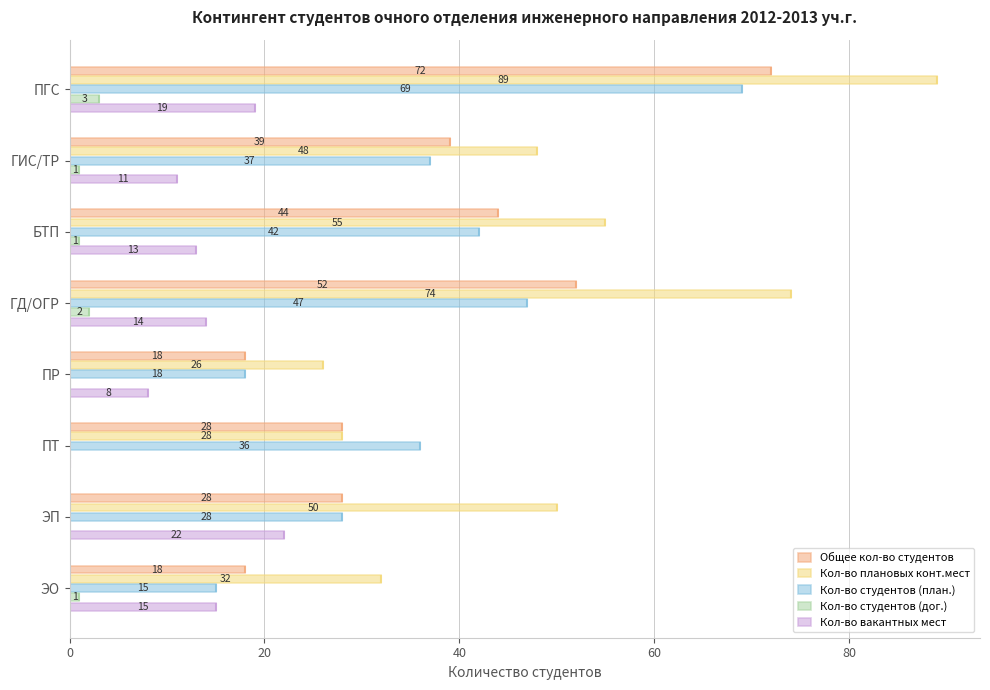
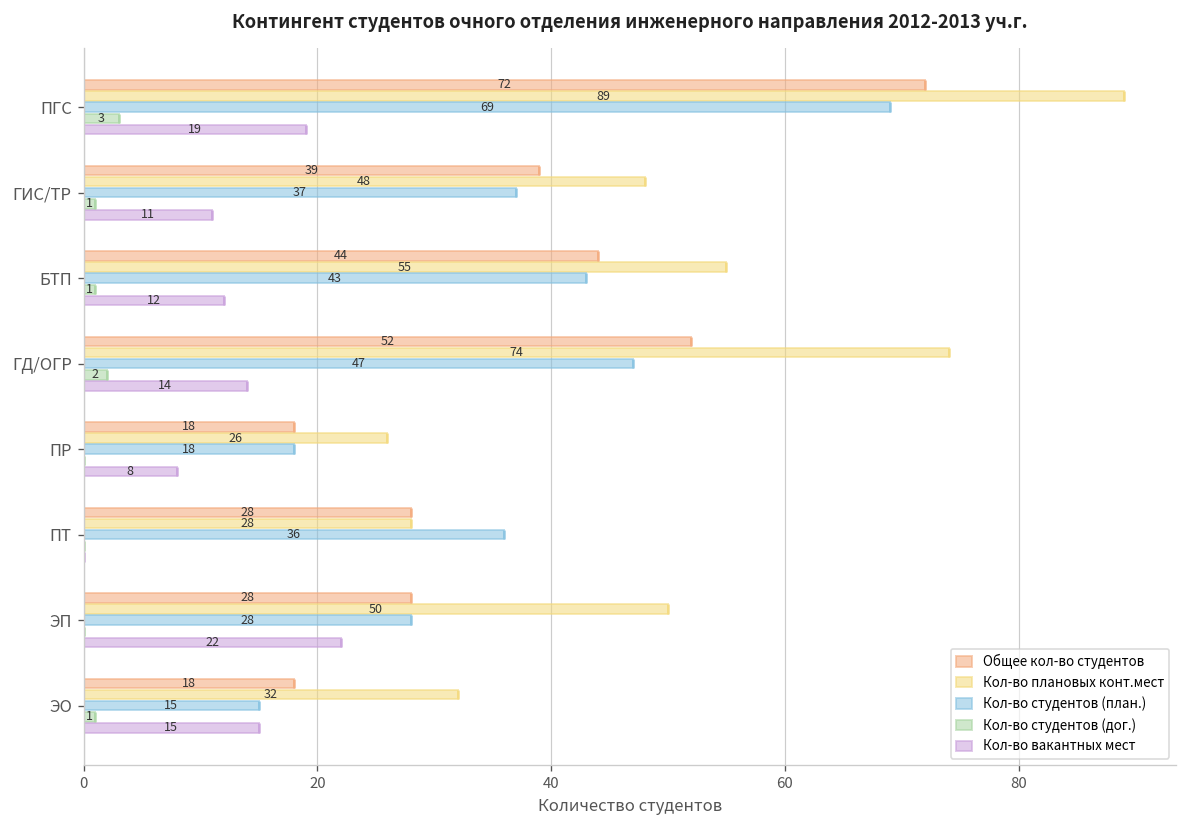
  {
    "Кол-во студентов (план.)": {
      "ПГС": 69,
      "ГИС/ТР": 37,
-     "БТП": 42,
+     "БТП": 43,
      "ГД/ОГР": 47,
      "ПР": 18,
      "ПТ": 36,
      "ЭП": 28,
      "ЭО": 15
    },
    "Кол-во студентов (дог.)": {
      "ПГС": 3,
      "ГИС/ТР": 1,
      "БТП": 1,
      "ГД/ОГР": 2,
      "ЭО": 1
    },
    "Кол-во вакантных мест": {
      "ПГС": 19,
      "ГИС/ТР": 11,
-     "БТП": 13,
+     "БТП": 12,
      "ГД/ОГР": 14,
      "ПР": 8,
      "ЭП": 22,
      "ЭО": 15
    }
  }
